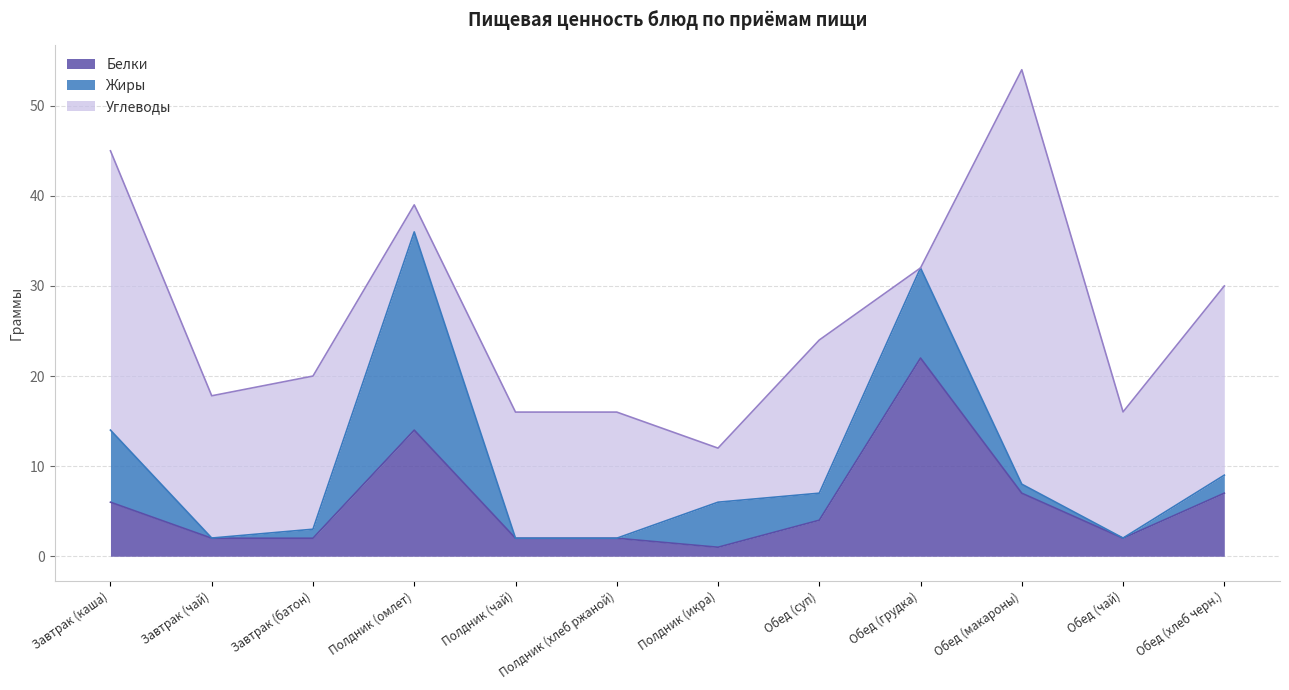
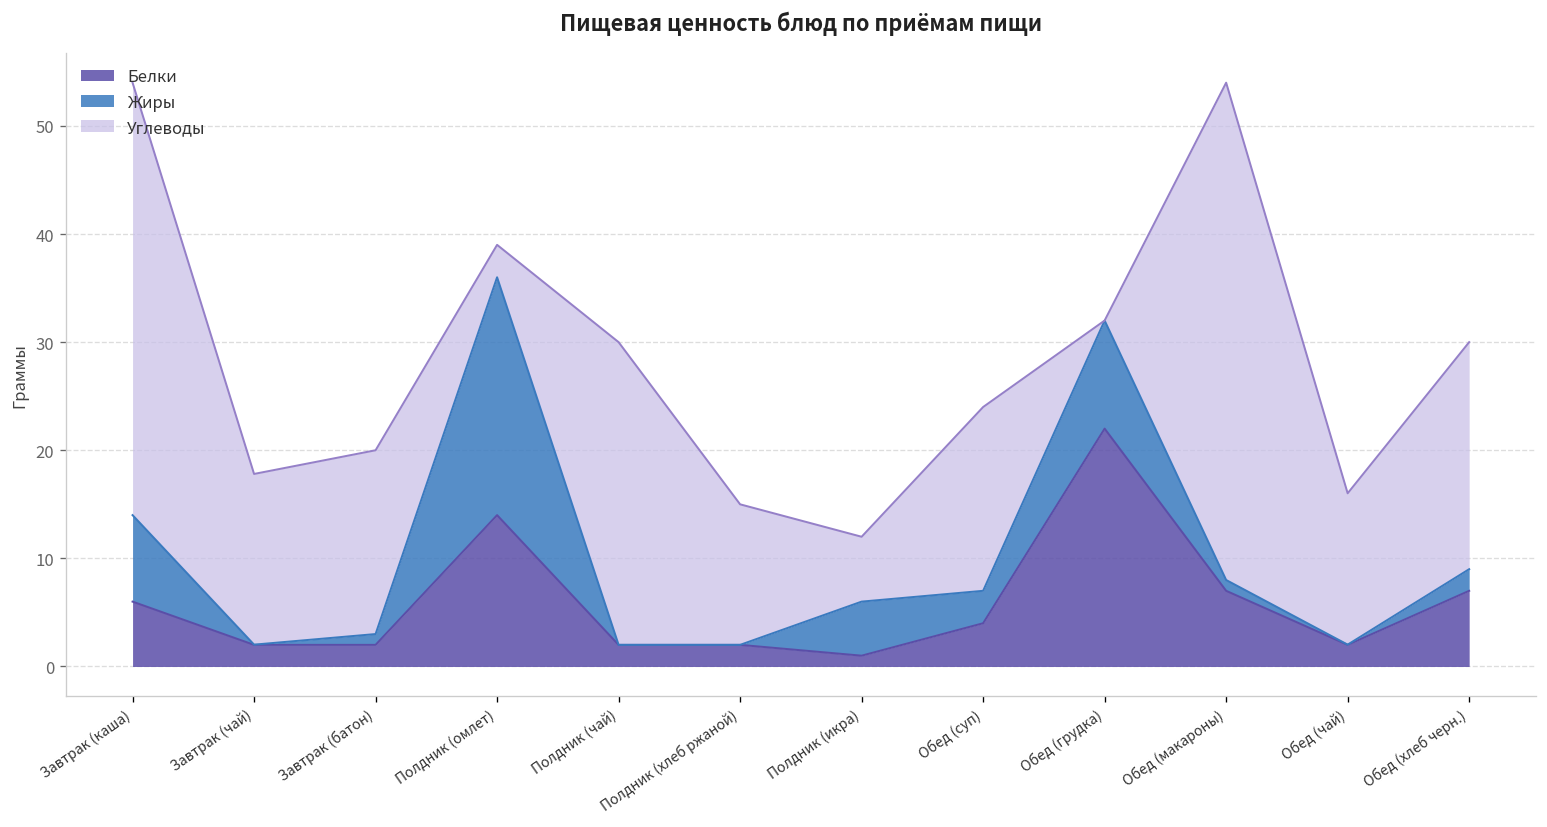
  {
    "Углеводы": {
-     "Завтрак (каша)": 31,
+     "Завтрак (каша)": 40,
      "Завтрак (чай)": 16,
      "Завтрак (батон)": 17,
      "Полдник (омлет)": 3,
-     "Полдник (чай)": 14,
-     "Полдник (хлеб ржаной)": 14,
+     "Полдник (чай)": 28,
+     "Полдник (хлеб ржаной)": 13,
      "Полдник (икра)": 6,
      "Обед (суп)": 17,
      "Обед (макароны)": 46,
      "Обед (чай)": 14,
      "Обед (хлеб черн.)": 21
    }
  }
